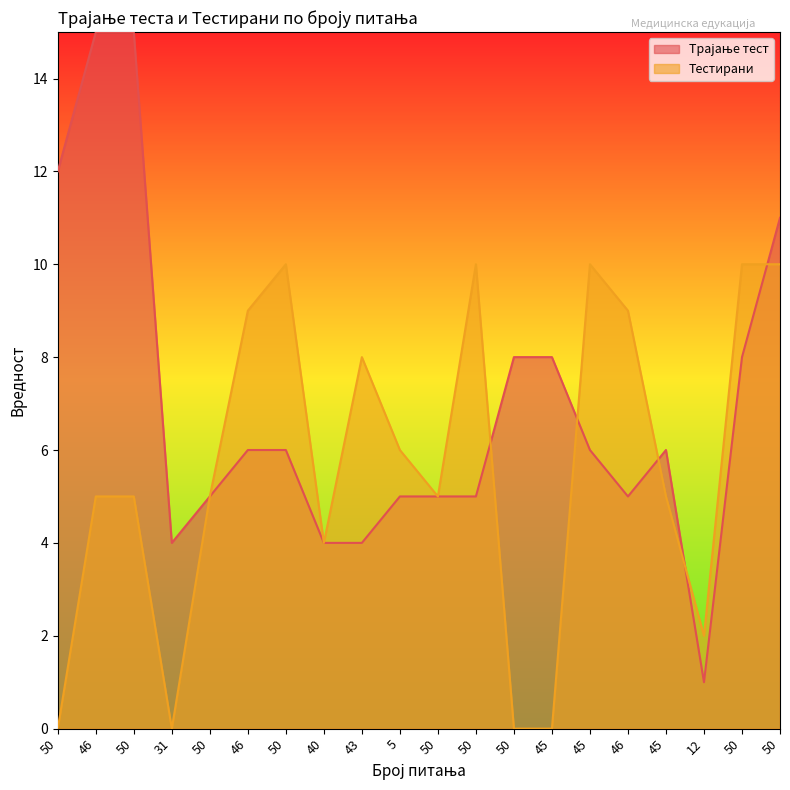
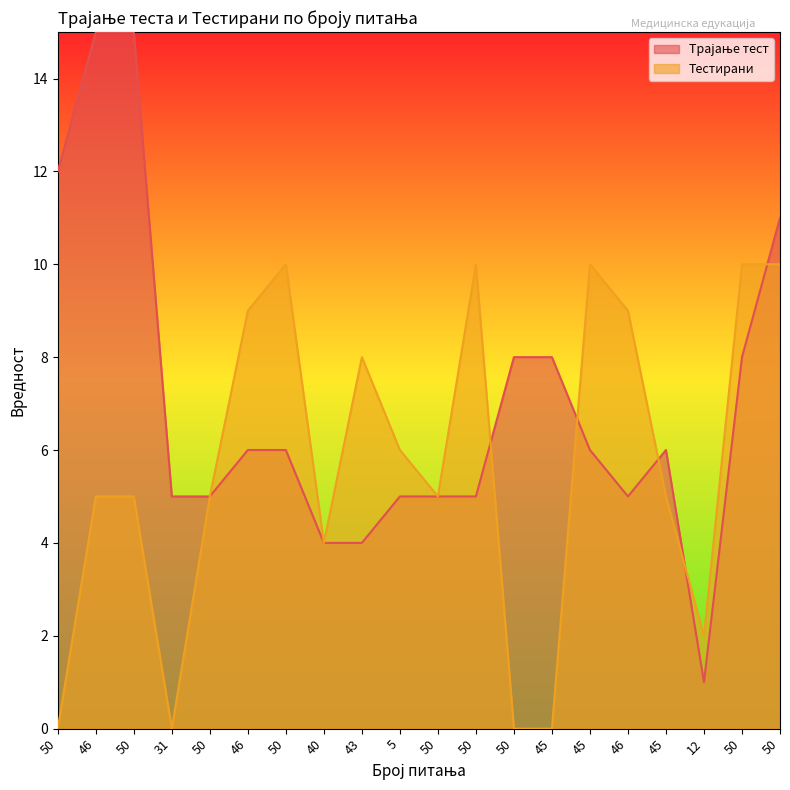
  {
    "Трајање тест": {
-     "31": 4,
+     "31": 5,
      "43": 4,
      "5": 5,
      "12": 1
    },
    "Тестирани": {
      "31": 0,
      "43": 8,
      "5": 6,
      "12": 2
    }
  }
